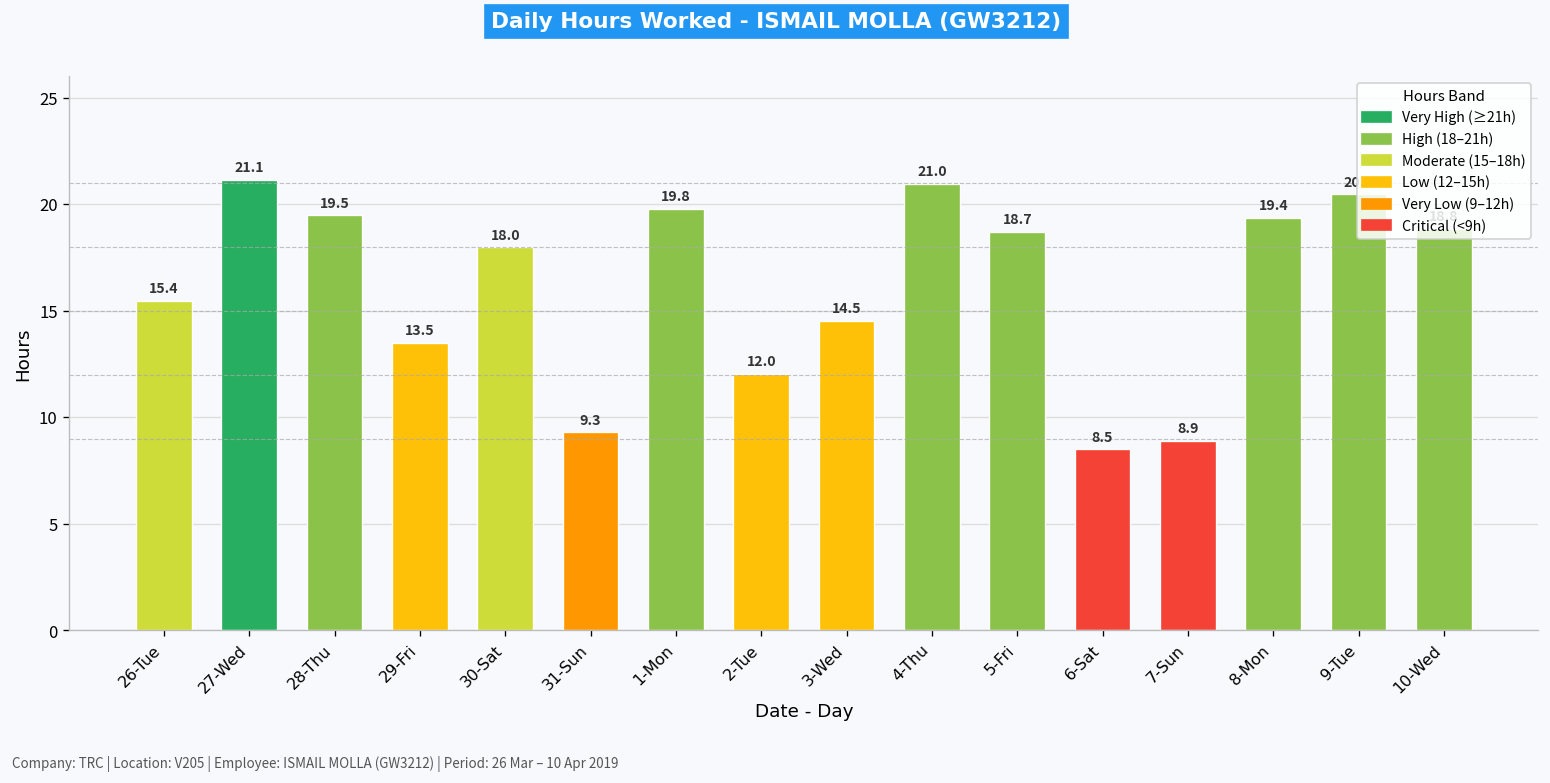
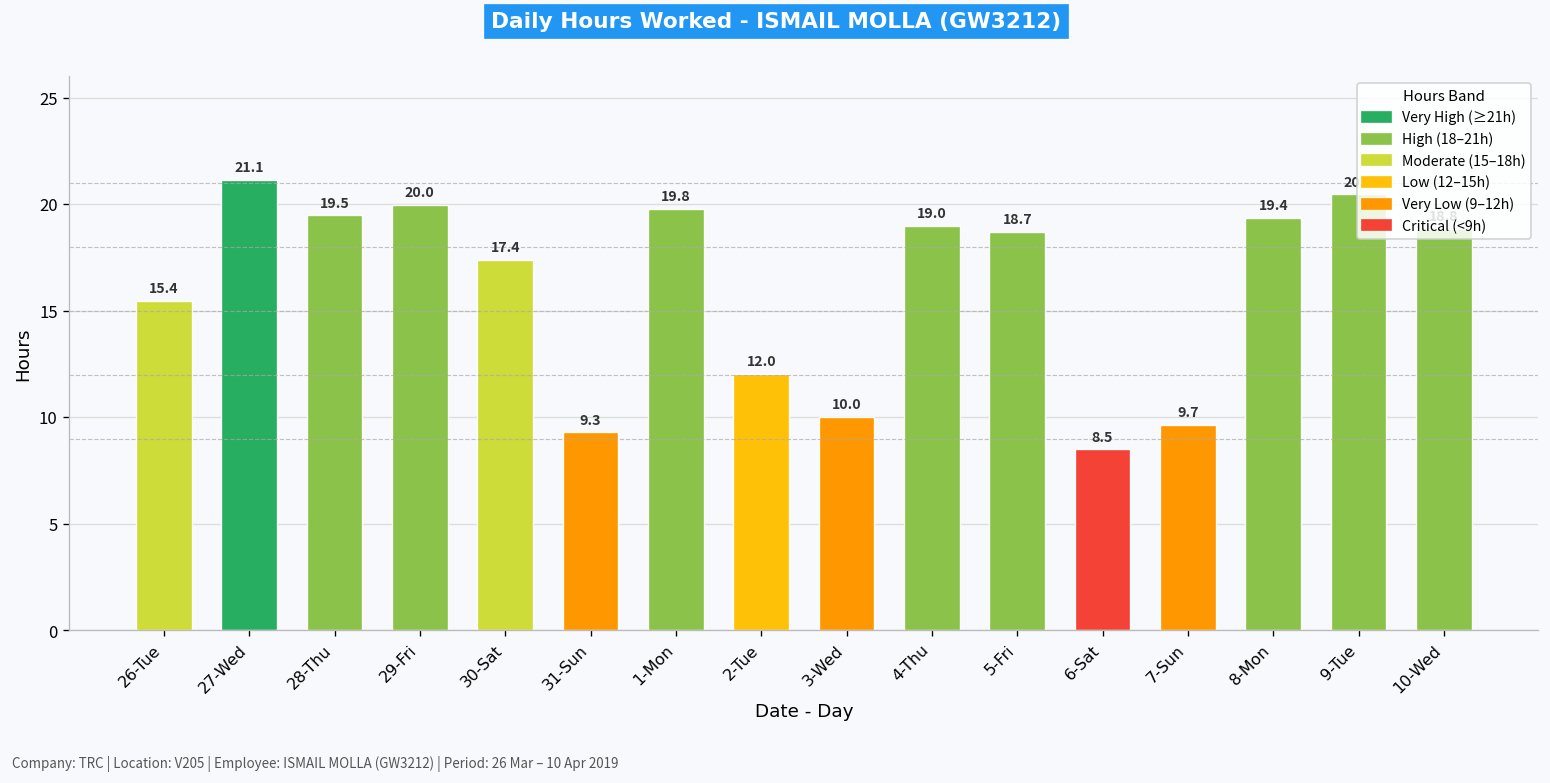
  {
    "26-Tue": 15.4,
    "27-Wed": 21.1,
    "28-Thu": 19.5,
-   "29-Fri": 13.5,
-   "30-Sat": 18.0,
+   "29-Fri": 20.0,
+   "30-Sat": 17.4,
    "31-Sun": 9.3,
    "1-Mon": 19.8,
    "2-Tue": 12.0,
-   "3-Wed": 14.5,
-   "4-Thu": 21.0,
+   "3-Wed": 10.0,
+   "4-Thu": 19.0,
    "5-Fri": 18.7,
    "6-Sat": 8.5,
-   "7-Sun": 8.9,
+   "7-Sun": 9.7,
    "8-Mon": 19.4
  }
